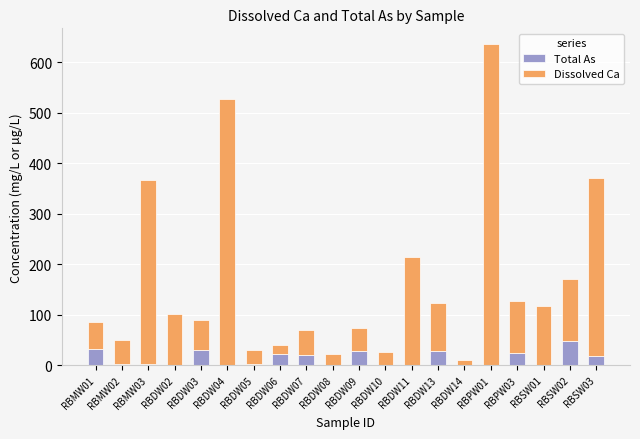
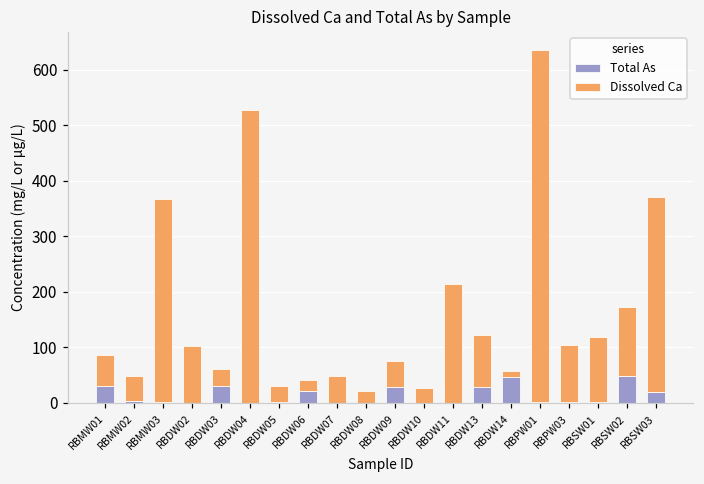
  {
    "Total As": {
      "RBMW01": 30,
      "RBDW03": 30,
      "RBDW06": 20,
-     "RBDW07": 20,
+     "RBDW07": 0,
      "RBDW09": 30,
      "RBDW13": 30,
-     "RBDW14": 0,
-     "RBPW03": 20,
+     "RBDW14": 50,
+     "RBPW03": 0,
      "RBSW02": 50,
      "RBSW03": 20
    },
    "Dissolved Ca": {
      "RBMW01": 50,
      "RBMW02": 50,
      "RBMW03": 370,
      "RBDW02": 100,
-     "RBDW03": 60,
+     "RBDW03": 30,
      "RBDW04": 530,
      "RBDW05": 30,
      "RBDW06": 20,
      "RBDW07": 50,
      "RBDW08": 20,
      "RBDW09": 50,
      "RBDW10": 30,
      "RBDW11": 210,
      "RBDW13": 90,
      "RBDW14": 10,
      "RBPW01": 640,
      "RBPW03": 100,
      "RBSW01": 120,
      "RBSW02": 120,
      "RBSW03": 350
    }
  }
